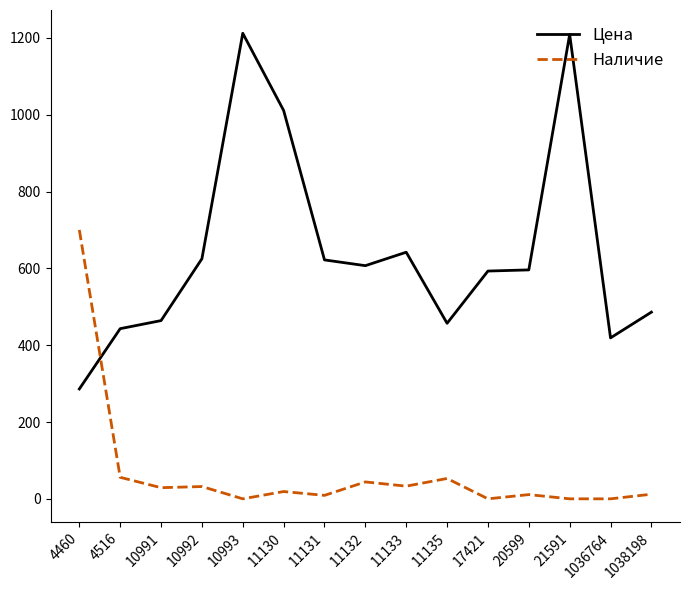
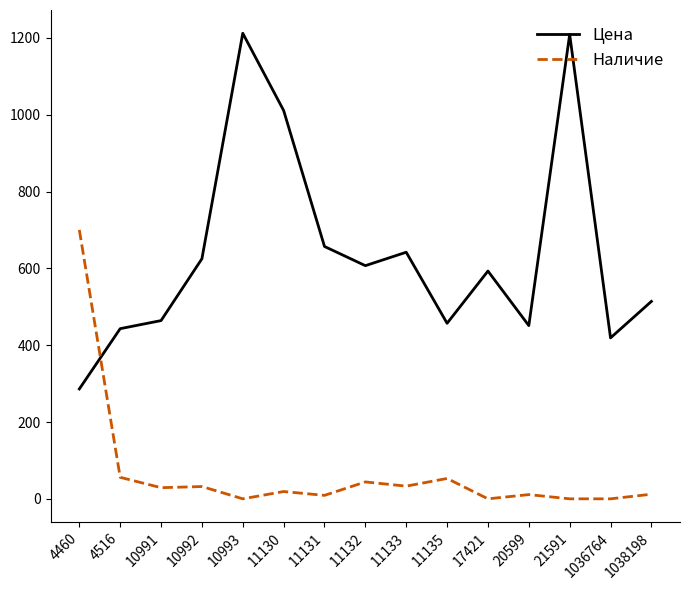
  {
    "Цена": {
      "4460": 290,
      "4516": 440,
      "10991": 460,
      "10992": 630,
      "10993": 1210,
      "11130": 1010,
-     "11131": 620,
+     "11131": 660,
      "11132": 610,
      "11133": 640,
      "11135": 460,
      "17421": 590,
-     "20599": 600,
+     "20599": 450,
      "21591": 1210,
      "1036764": 420,
-     "1038198": 490
+     "1038198": 510
    },
    "Наличие": {
      "4460": 700,
      "4516": 60,
      "10991": 30,
      "10992": 30,
      "10993": 0,
      "11130": 20,
      "11131": 10,
      "11132": 40,
      "11133": 30,
      "11135": 50,
      "17421": 0,
      "20599": 10,
      "21591": 0,
      "1036764": 0,
      "1038198": 10
    }
  }
